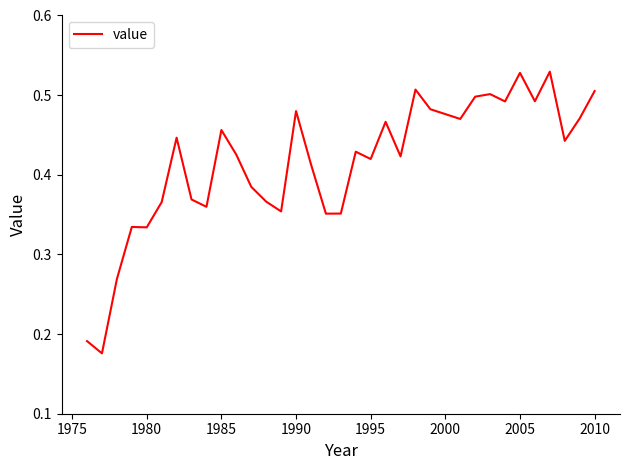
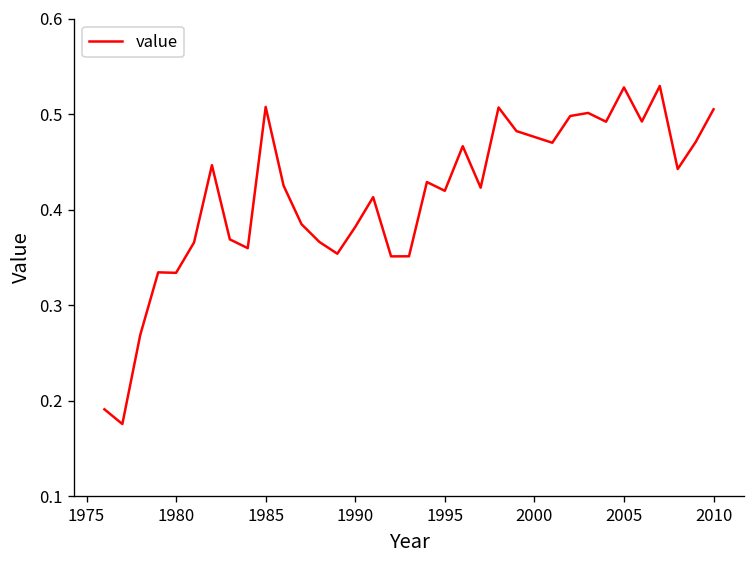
  {
    "1980": 0.33,
-   "1985": 0.46,
-   "1990": 0.48,
+   "1985": 0.51,
+   "1990": 0.38,
    "1995": 0.42,
    "2000": 0.48,
    "2005": 0.53,
    "2010": 0.51
  }
